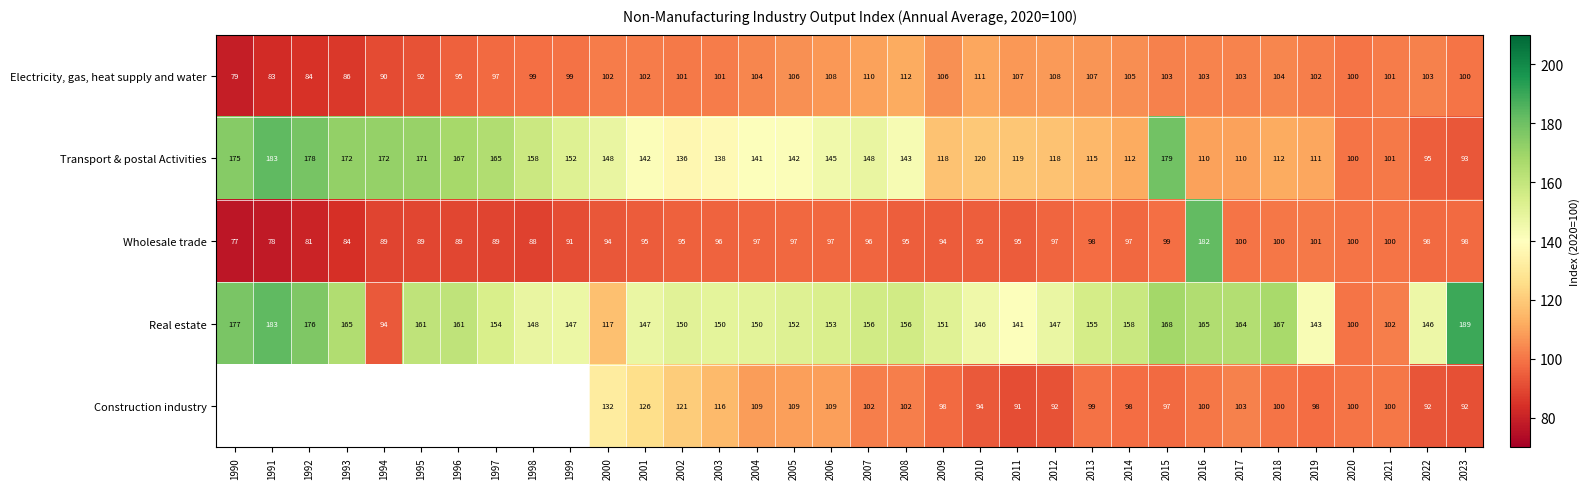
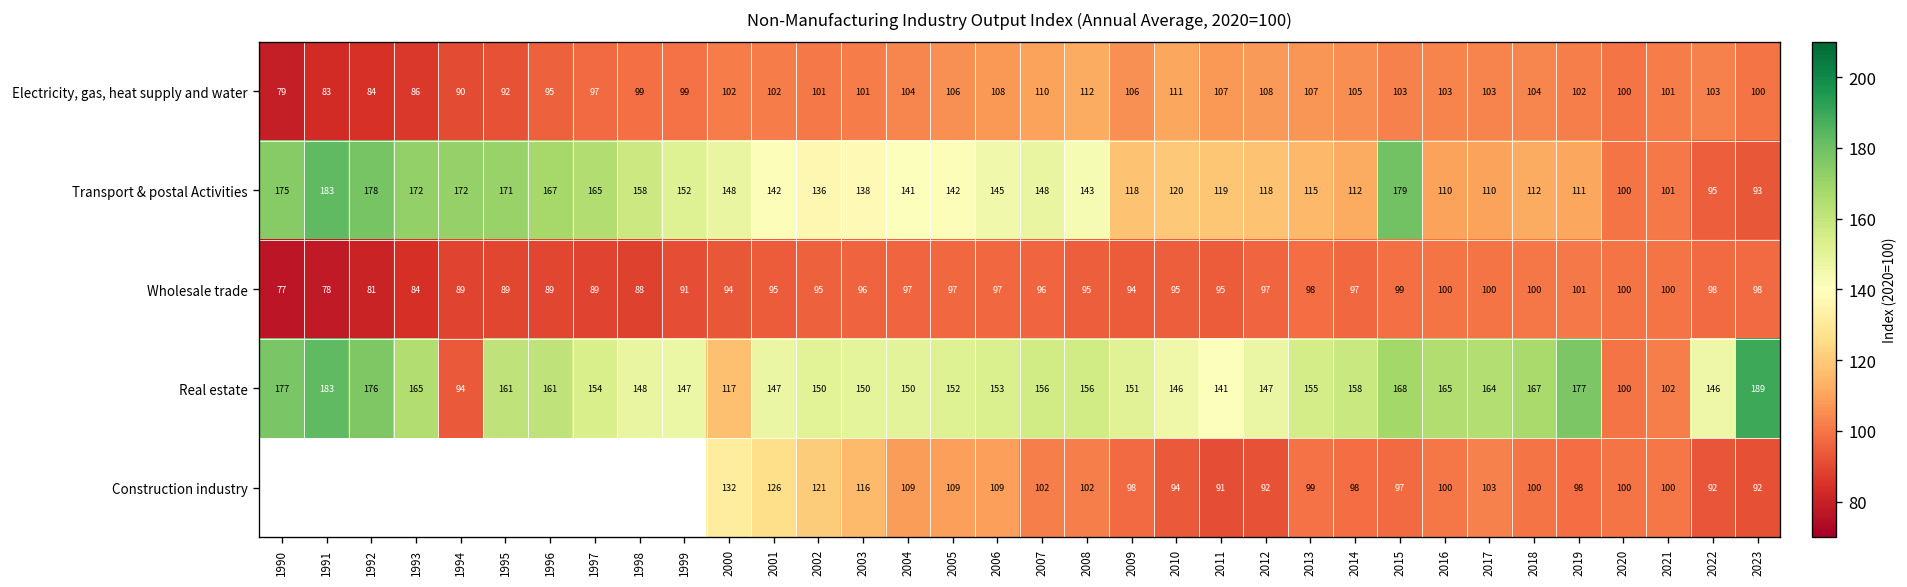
  {
    "Electricity, gas, heat supply and water": {
      "1990": 79,
      "1991": 83,
      "1992": 84,
      "1993": 86,
      "1994": 90,
      "1995": 92,
      "1996": 95,
      "1997": 97,
      "1998": 99,
      "1999": 99,
      "2000": 102,
      "2001": 102,
      "2002": 101,
      "2003": 101,
      "2004": 104,
      "2005": 106,
      "2006": 108,
      "2007": 110,
      "2008": 112,
      "2009": 106,
      "2010": 111,
      "2011": 107,
      "2012": 108,
      "2013": 107,
      "2014": 105,
      "2015": 103,
      "2016": 103,
      "2017": 103,
      "2018": 104,
      "2019": 102,
      "2020": 100,
      "2021": 101,
      "2022": 103,
      "2023": 100
    },
    "Transport & postal Activities": {
      "1990": 175,
      "1991": 183,
      "1992": 178,
      "1993": 172,
      "1994": 172,
      "1995": 171,
      "1996": 167,
      "1997": 165,
      "1998": 158,
      "1999": 152,
      "2000": 148,
      "2001": 142,
      "2002": 136,
      "2003": 138,
      "2004": 141,
      "2005": 142,
      "2006": 145,
      "2007": 148,
      "2008": 143,
      "2009": 118,
      "2010": 120,
      "2011": 119,
      "2012": 118,
      "2013": 115,
      "2014": 112,
      "2015": 179,
      "2016": 110,
      "2017": 110,
      "2018": 112,
      "2019": 111,
      "2020": 100,
      "2021": 101,
      "2022": 95,
      "2023": 93
    },
    "Wholesale trade": {
      "1990": 77,
      "1991": 78,
      "1992": 81,
      "1993": 84,
      "1994": 89,
      "1995": 89,
      "1996": 89,
      "1997": 89,
      "1998": 88,
      "1999": 91,
      "2000": 94,
      "2001": 95,
      "2002": 95,
      "2003": 96,
      "2004": 97,
      "2005": 97,
      "2006": 97,
      "2007": 96,
      "2008": 95,
      "2009": 94,
      "2010": 95,
      "2011": 95,
      "2012": 97,
      "2013": 98,
      "2014": 97,
      "2015": 99,
-     "2016": 182,
+     "2016": 100,
      "2017": 100,
      "2018": 100,
      "2019": 101,
      "2020": 100,
      "2021": 100,
      "2022": 98,
      "2023": 98
    },
    "Real estate": {
      "1990": 177,
      "1991": 183,
      "1992": 176,
      "1993": 165,
      "1994": 94,
      "1995": 161,
      "1996": 161,
      "1997": 154,
      "1998": 148,
      "1999": 147,
      "2000": 117,
      "2001": 147,
      "2002": 150,
      "2003": 150,
      "2004": 150,
      "2005": 152,
      "2006": 153,
      "2007": 156,
      "2008": 156,
      "2009": 151,
      "2010": 146,
      "2011": 141,
      "2012": 147,
      "2013": 155,
      "2014": 158,
      "2015": 168,
      "2016": 165,
      "2017": 164,
      "2018": 167,
-     "2019": 143,
+     "2019": 177,
      "2020": 100,
      "2021": 102,
      "2022": 146,
      "2023": 189
    },
    "Construction industry": {
      "2000": 132,
      "2001": 126,
      "2002": 121,
      "2003": 116,
      "2004": 109,
      "2005": 109,
      "2006": 109,
      "2007": 102,
      "2008": 102,
      "2009": 98,
      "2010": 94,
      "2011": 91,
      "2012": 92,
      "2013": 99,
      "2014": 98,
      "2015": 97,
      "2016": 100,
      "2017": 103,
      "2018": 100,
      "2019": 98,
      "2020": 100,
      "2021": 100,
      "2022": 92,
      "2023": 92
    }
  }
